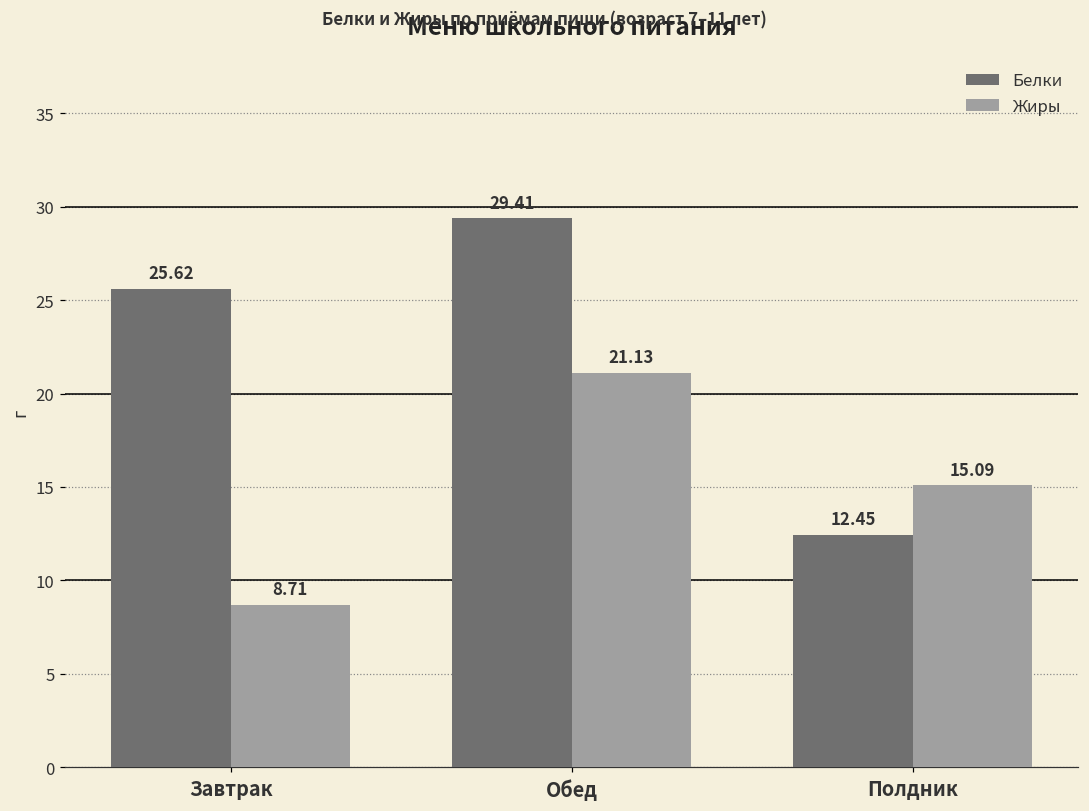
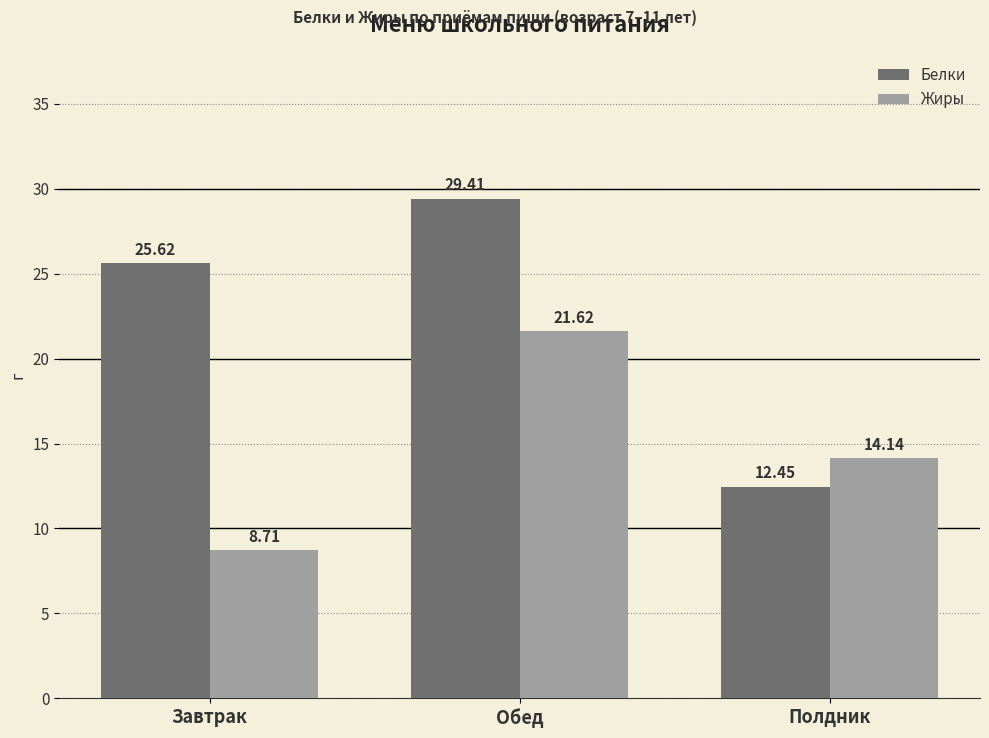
  {
    "Белки": {
      "Завтрак": 25.62,
      "Обед": 29.41,
      "Полдник": 12.45
    },
    "Жиры": {
      "Завтрак": 8.71,
-     "Обед": 21.13,
-     "Полдник": 15.09
+     "Обед": 21.62,
+     "Полдник": 14.14
    }
  }
